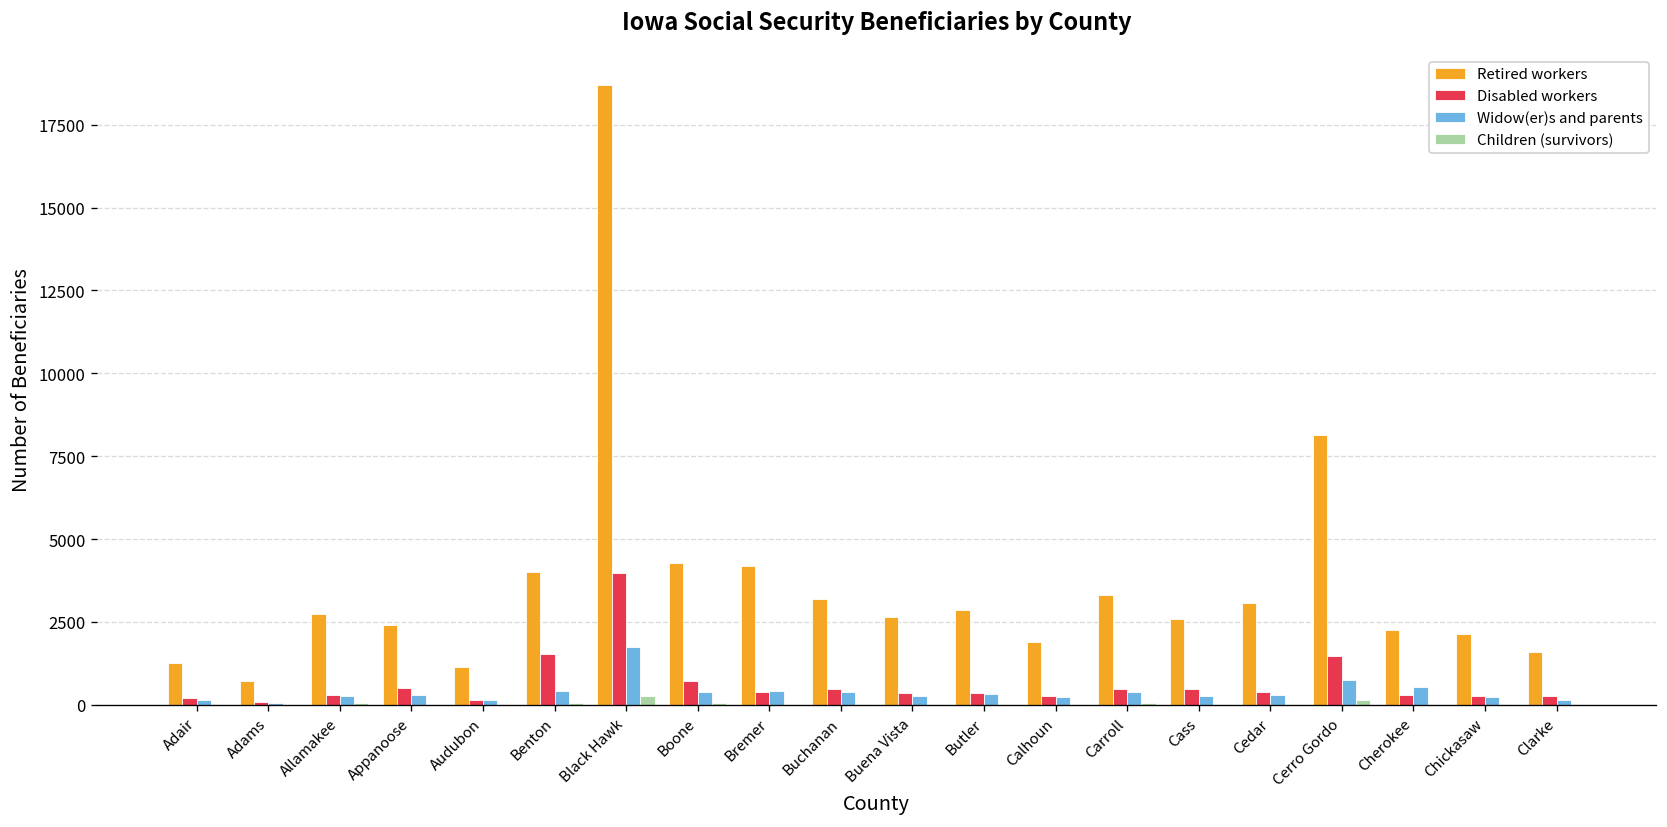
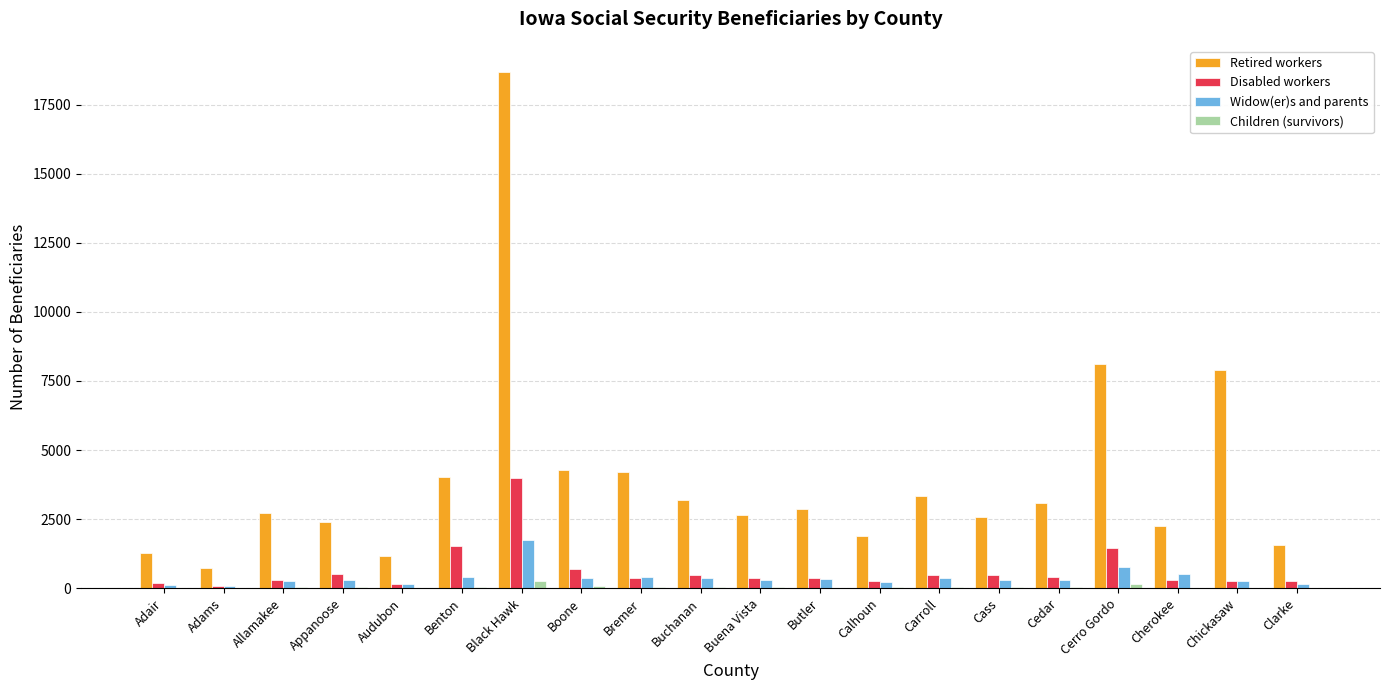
  {
    "Retired workers": {
      "Adair": 1300,
      "Adams": 700,
      "Allamakee": 2700,
      "Appanoose": 2400,
      "Audubon": 1200,
      "Benton": 4000,
      "Black Hawk": 18700,
      "Boone": 4300,
      "Bremer": 4200,
      "Buchanan": 3200,
      "Buena Vista": 2600,
      "Butler": 2900,
      "Calhoun": 1900,
      "Carroll": 3300,
      "Cass": 2600,
      "Cedar": 3100,
      "Cerro Gordo": 8100,
      "Cherokee": 2300,
-     "Chickasaw": 2100,
+     "Chickasaw": 7900,
      "Clarke": 1600
    },
    "Disabled workers": {
      "Adair": 200,
      "Adams": 100,
      "Allamakee": 300,
      "Appanoose": 500,
      "Audubon": 200,
      "Benton": 1500,
      "Black Hawk": 4000,
      "Boone": 700,
      "Bremer": 400,
      "Buchanan": 500,
      "Buena Vista": 400,
      "Butler": 400,
      "Calhoun": 300,
      "Carroll": 500,
      "Cass": 500,
      "Cedar": 400,
      "Cerro Gordo": 1500,
      "Cherokee": 300,
      "Chickasaw": 300,
      "Clarke": 300
    },
    "Widow(er)s and parents": {
      "Adair": 100,
      "Allamakee": 300,
      "Appanoose": 300,
      "Audubon": 200,
      "Benton": 400,
      "Black Hawk": 1800,
      "Boone": 400,
      "Bremer": 400,
      "Buchanan": 400,
      "Buena Vista": 300,
      "Butler": 300,
      "Calhoun": 200,
      "Carroll": 400,
      "Cass": 300,
      "Cedar": 300,
      "Cerro Gordo": 800,
      "Cherokee": 500,
      "Chickasaw": 200,
      "Clarke": 100
    },
    "Children (survivors)": {
      "Black Hawk": 300,
      "Cerro Gordo": 100
    }
  }
